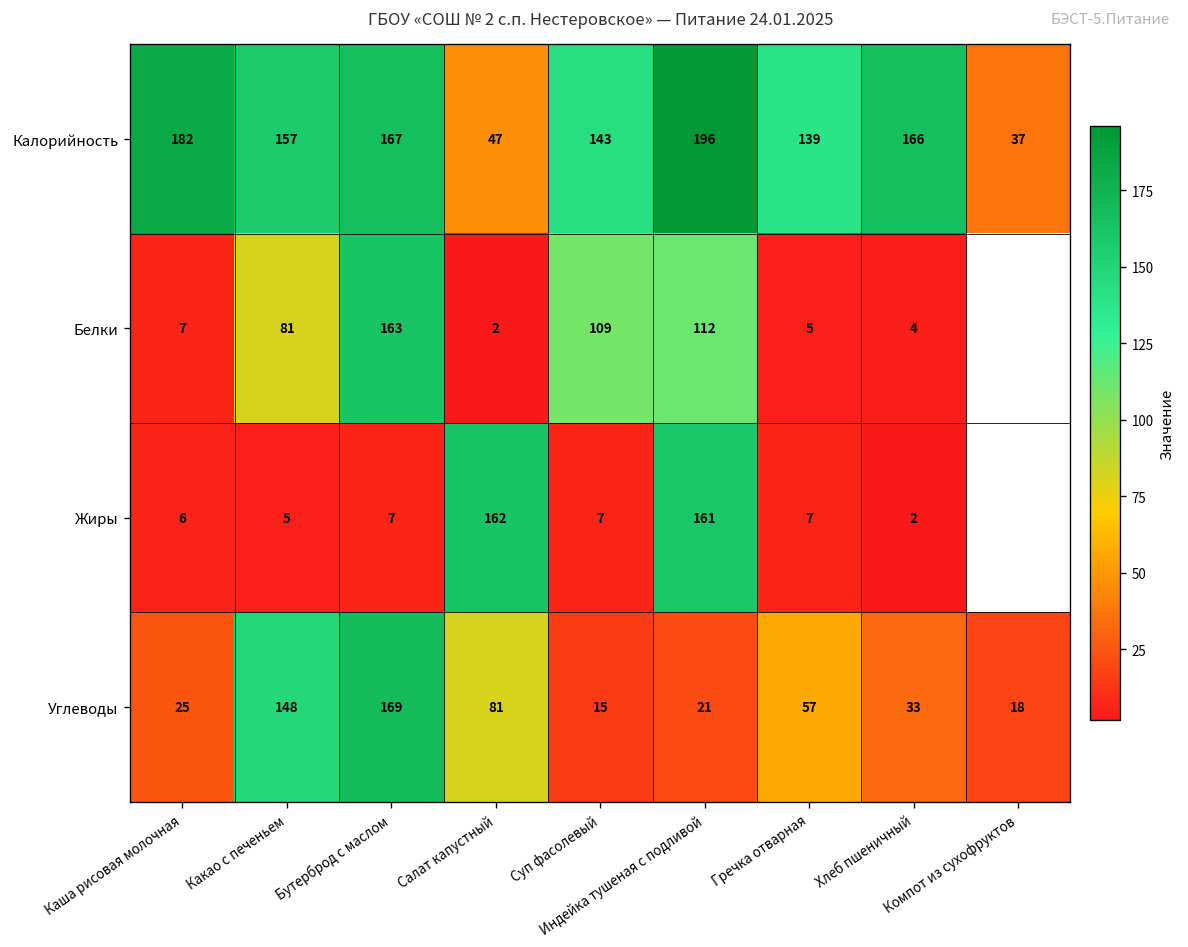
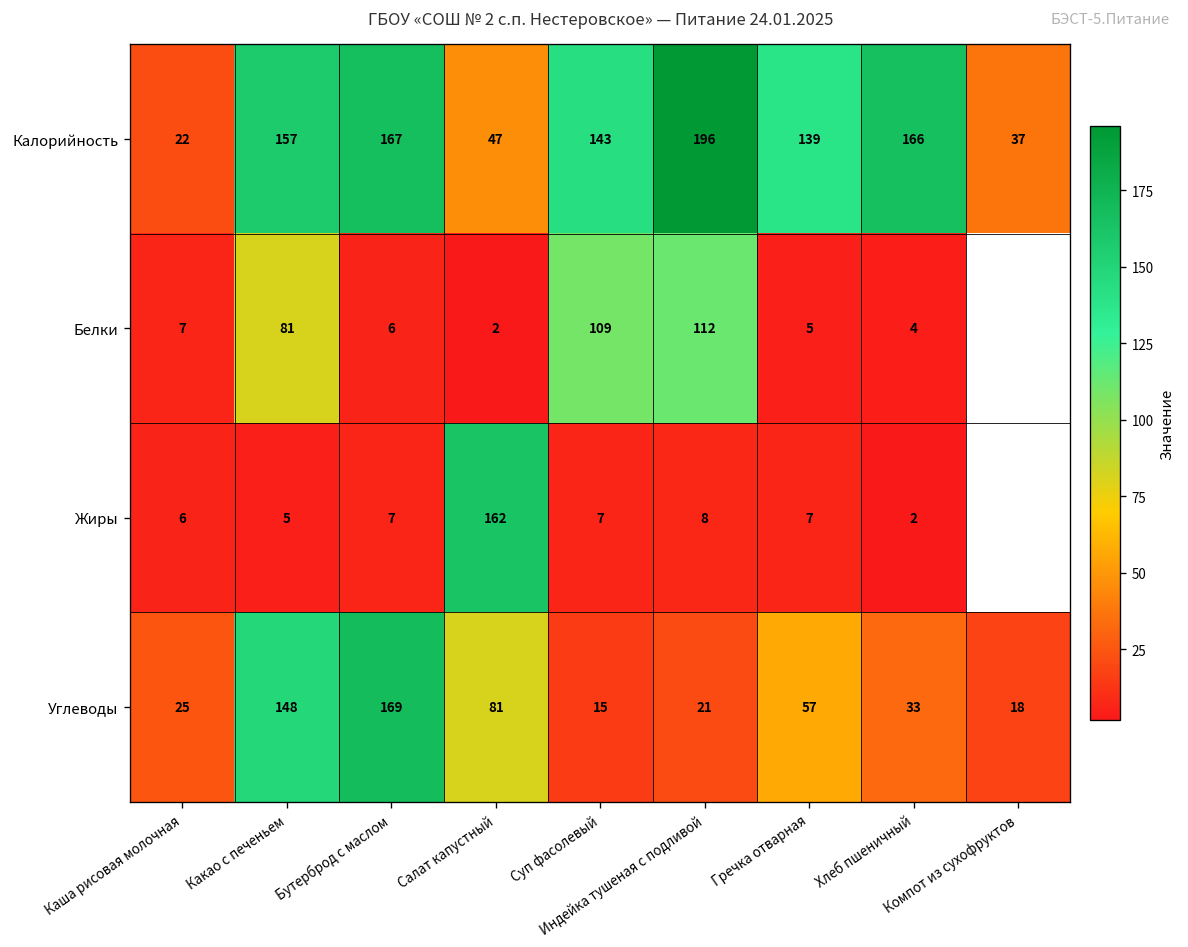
  {
    "Калорийность": {
-     "Каша рисовая молочная": 182,
+     "Каша рисовая молочная": 22,
      "Какао с печеньем": 157,
      "Бутерброд с маслом": 167,
      "Салат капустный": 47,
      "Суп фасолевый": 143,
      "Индейка тушеная с подливой": 196,
      "Гречка отварная": 139,
      "Хлеб пшеничный": 166,
      "Компот из сухофруктов": 37
    },
    "Белки": {
      "Каша рисовая молочная": 7,
      "Какао с печеньем": 81,
-     "Бутерброд с маслом": 163,
+     "Бутерброд с маслом": 6,
      "Салат капустный": 2,
      "Суп фасолевый": 109,
      "Индейка тушеная с подливой": 112,
      "Гречка отварная": 5,
      "Хлеб пшеничный": 4
    },
    "Жиры": {
      "Каша рисовая молочная": 6,
      "Какао с печеньем": 5,
      "Бутерброд с маслом": 7,
      "Салат капустный": 162,
      "Суп фасолевый": 7,
-     "Индейка тушеная с подливой": 161,
+     "Индейка тушеная с подливой": 8,
      "Гречка отварная": 7,
      "Хлеб пшеничный": 2
    },
    "Углеводы": {
      "Каша рисовая молочная": 25,
      "Какао с печеньем": 148,
      "Бутерброд с маслом": 169,
      "Салат капустный": 81,
      "Суп фасолевый": 15,
      "Индейка тушеная с подливой": 21,
      "Гречка отварная": 57,
      "Хлеб пшеничный": 33,
      "Компот из сухофруктов": 18
    }
  }
